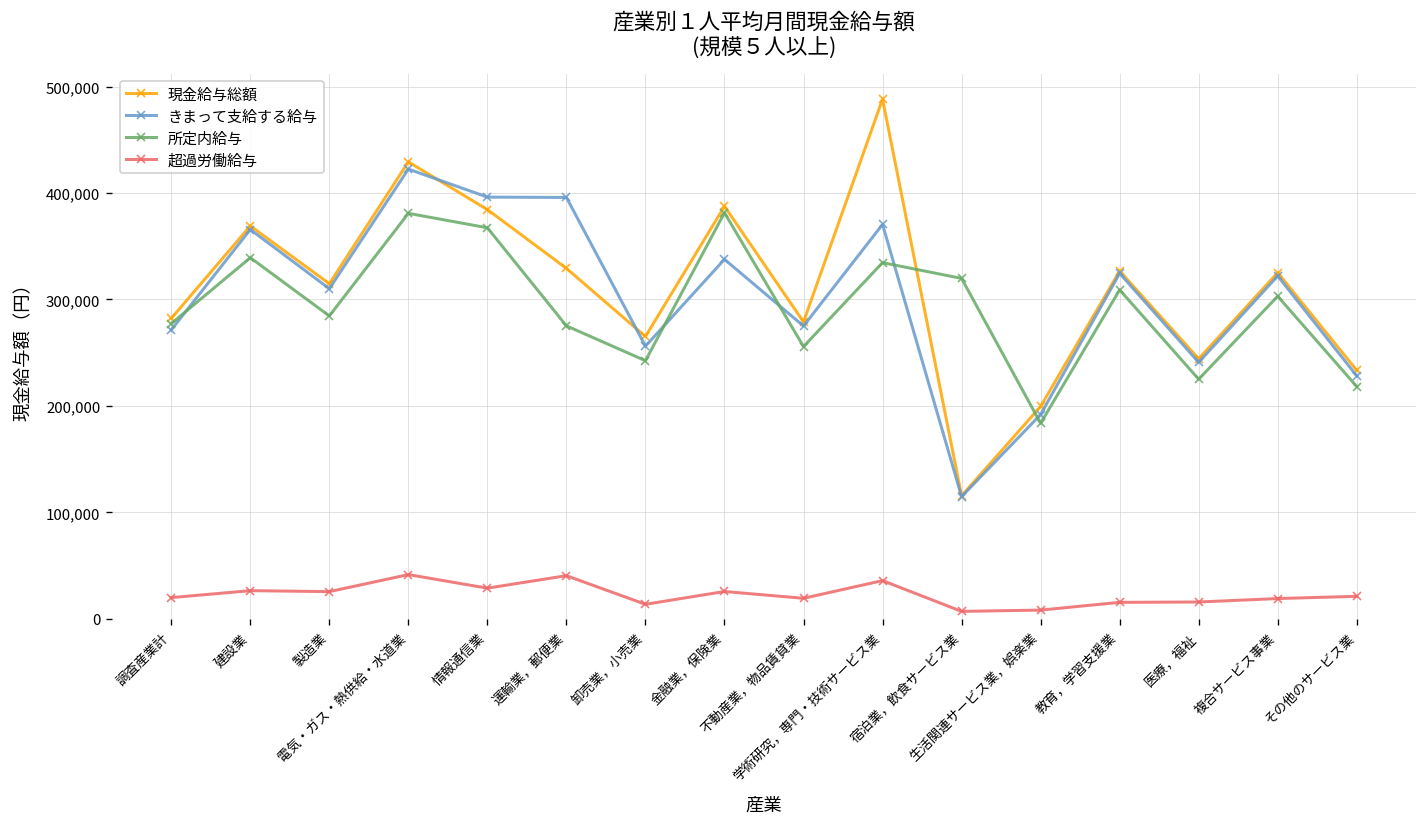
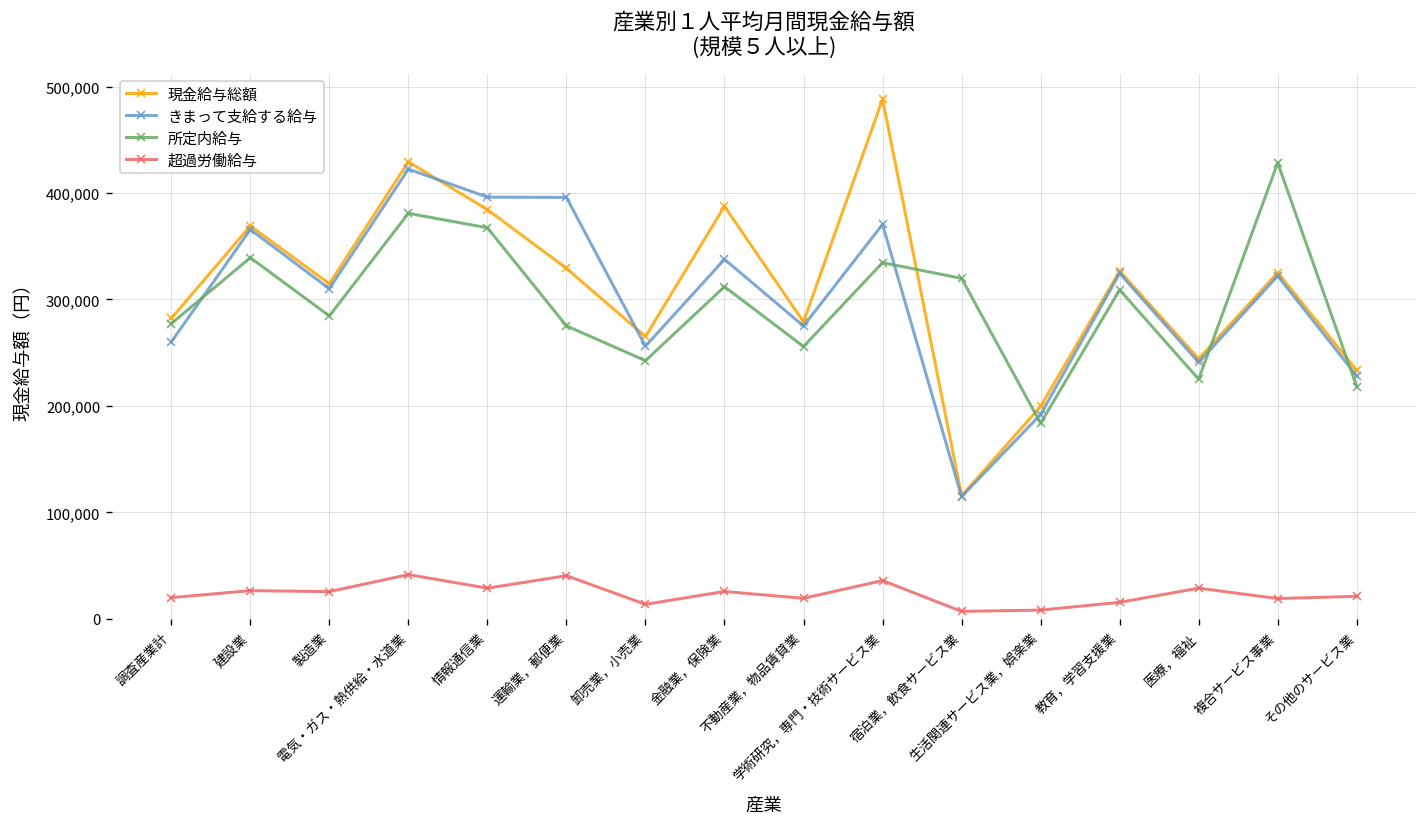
  {
    "現金給与総額": {
      "調査産業計": "280,000",
      "建設業": "370,000",
      "製造業": "310,000",
      "電気・ガス・熱供給・水道業": "430,000",
      "情報通信業": "380,000",
      "運輸業，郵便業": "330,000",
      "卸売業，小売業": "270,000",
      "金融業，保険業": "390,000",
      "不動産業，物品賃貸業": "280,000",
      "学術研究，専門・技術サービス業": "490,000",
      "生活関連サービス業，娯楽業": "200,000",
      "医療，福祉": "240,000",
      "複合サービス事業": "330,000",
      "その他のサービス業": "230,000"
    },
    "きまって支給する給与": {
-     "調査産業計": "270,000",
+     "調査産業計": "260,000",
      "建設業": "370,000",
      "製造業": "310,000",
      "電気・ガス・熱供給・水道業": "420,000",
      "情報通信業": "400,000",
      "運輸業，郵便業": "400,000",
      "卸売業，小売業": "260,000",
      "金融業，保険業": "340,000",
      "不動産業，物品賃貸業": "280,000",
      "学術研究，専門・技術サービス業": "370,000",
      "生活関連サービス業，娯楽業": "190,000",
      "医療，福祉": "240,000",
      "複合サービス事業": "320,000",
      "その他のサービス業": "230,000"
    },
    "所定内給与": {
      "調査産業計": "280,000",
      "建設業": "340,000",
      "製造業": "280,000",
      "電気・ガス・熱供給・水道業": "380,000",
      "情報通信業": "370,000",
      "運輸業，郵便業": "280,000",
      "卸売業，小売業": "240,000",
-     "金融業，保険業": "380,000",
+     "金融業，保険業": "310,000",
      "不動産業，物品賃貸業": "260,000",
      "学術研究，専門・技術サービス業": "330,000",
      "宿泊業，飲食サービス業": "320,000",
      "生活関連サービス業，娯楽業": "180,000",
      "教育，学習支援業": "310,000",
      "医療，福祉": "230,000",
-     "複合サービス事業": "300,000",
+     "複合サービス事業": "430,000",
      "その他のサービス業": "220,000"
    },
    "超過労働給与": {
      "調査産業計": "20,000",
      "建設業": "30,000",
      "製造業": "30,000",
      "電気・ガス・熱供給・水道業": "40,000",
      "情報通信業": "30,000",
      "運輸業，郵便業": "40,000",
      "卸売業，小売業": "10,000",
      "金融業，保険業": "30,000",
      "不動産業，物品賃貸業": "20,000",
      "学術研究，専門・技術サービス業": "40,000",
      "宿泊業，飲食サービス業": "10,000",
      "生活関連サービス業，娯楽業": "10,000",
      "教育，学習支援業": "20,000",
-     "医療，福祉": "20,000",
+     "医療，福祉": "30,000",
      "複合サービス事業": "20,000",
      "その他のサービス業": "20,000"
    }
  }
